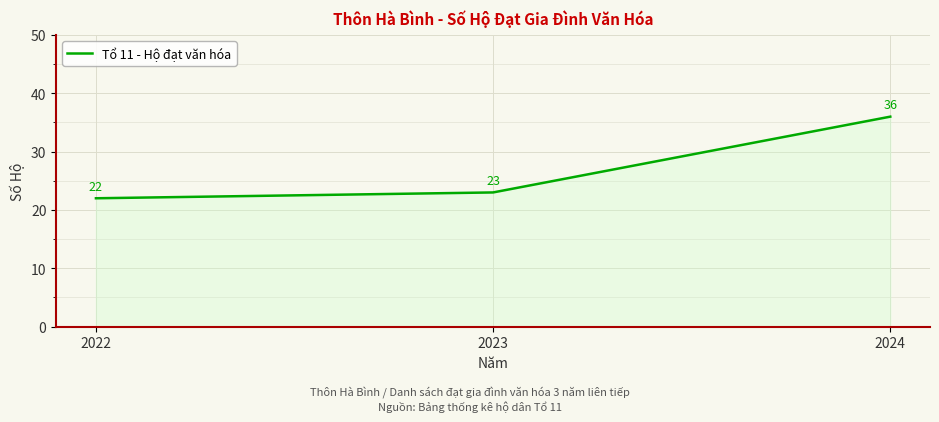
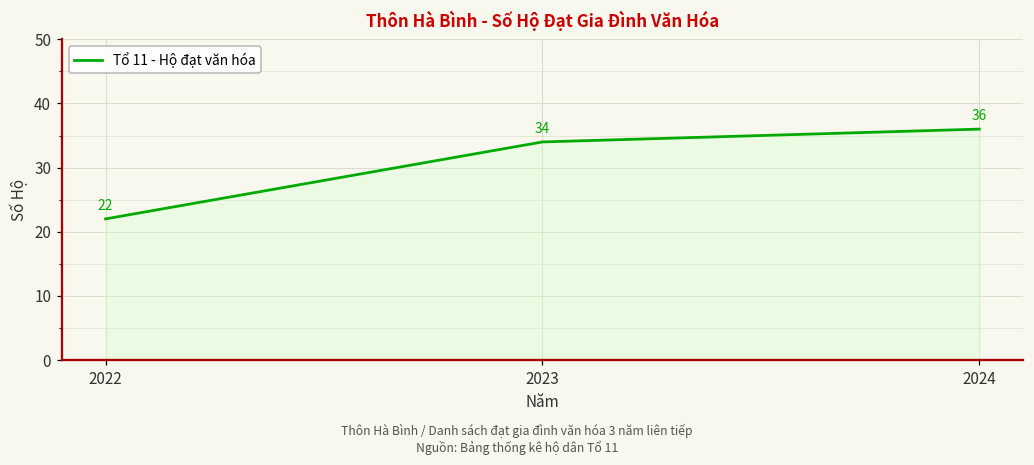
  {
    "2022": 22,
-   "2023": 23,
+   "2023": 34,
    "2024": 36
  }
